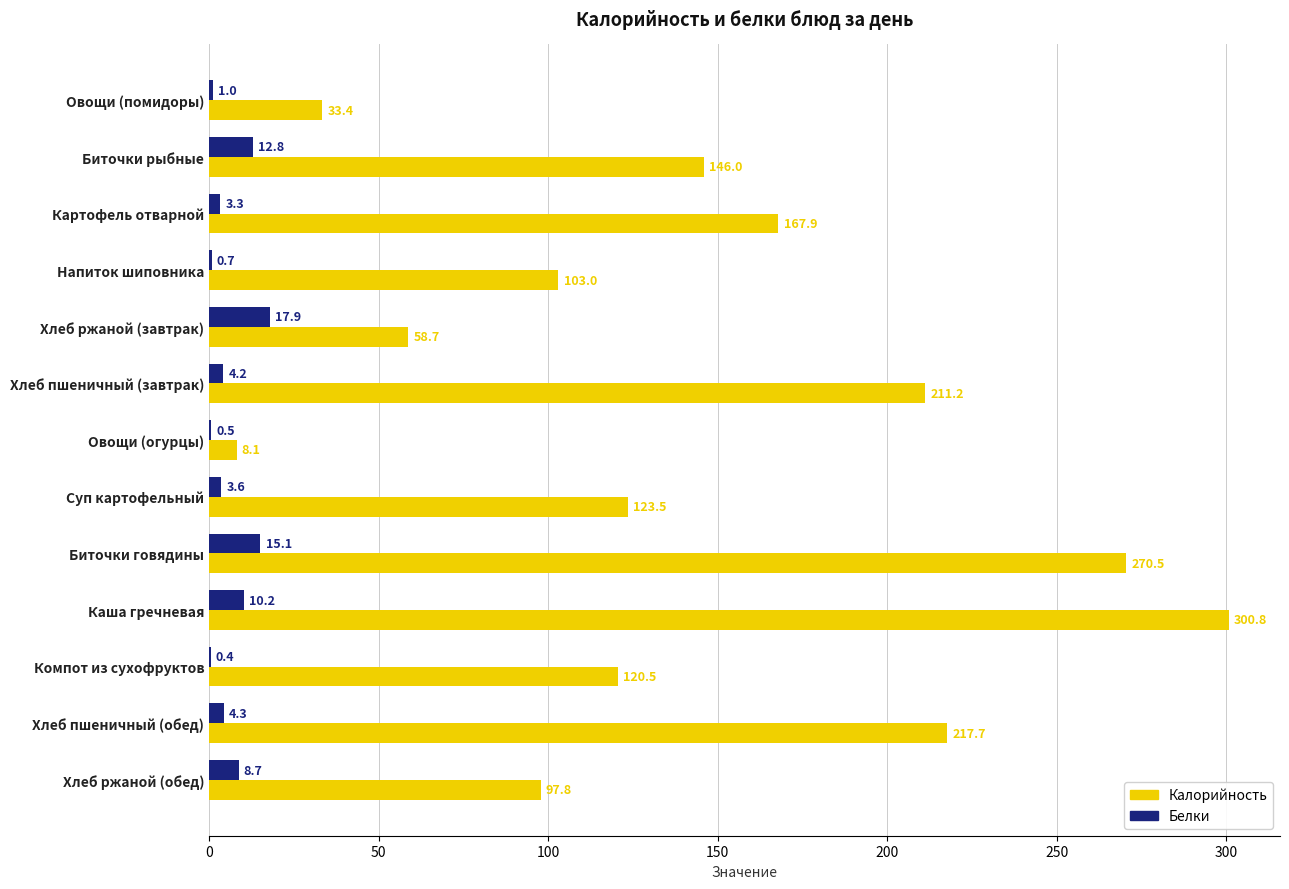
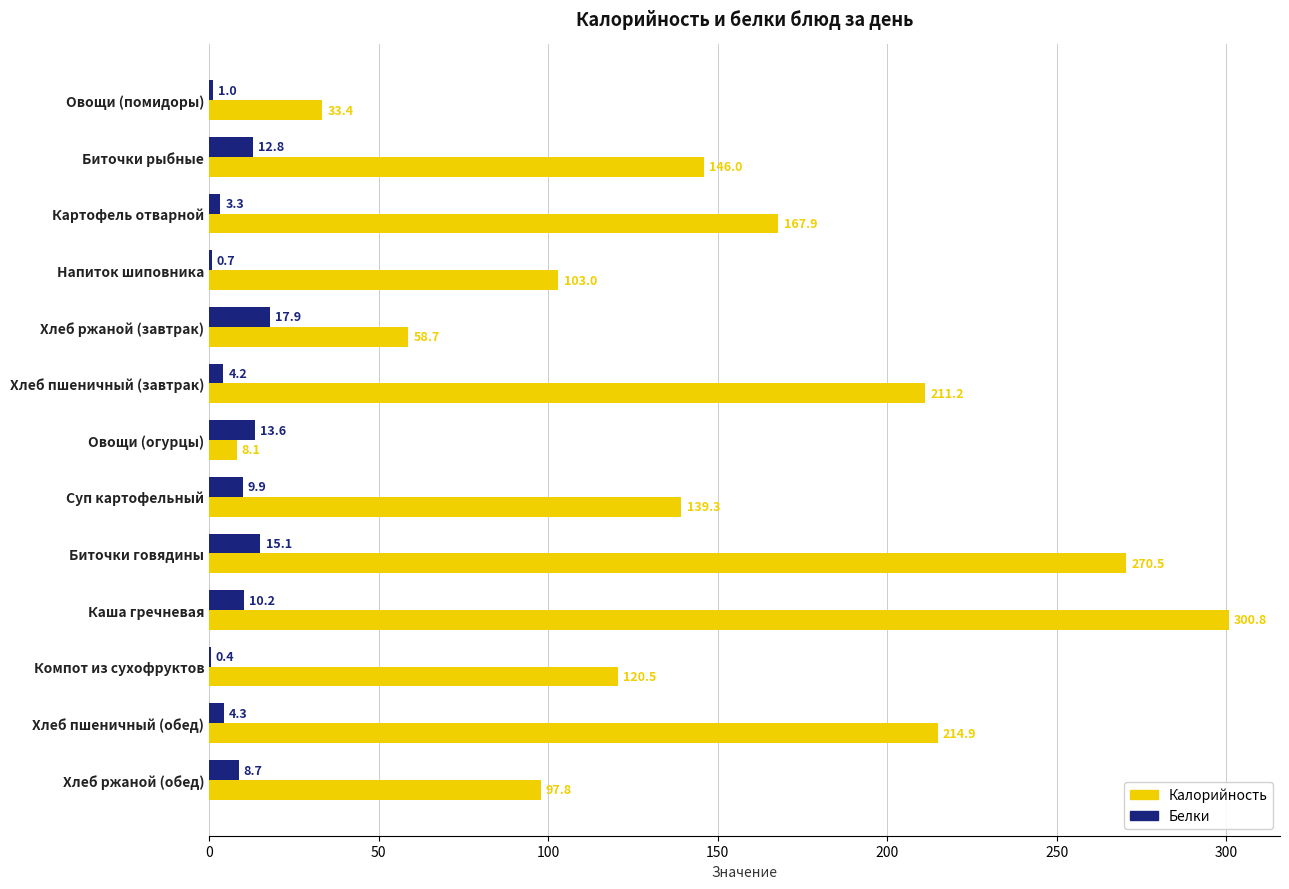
  {
    "Калорийность": {
      "Овощи (помидоры)": 33.4,
      "Биточки рыбные": 146.0,
      "Картофель отварной": 167.9,
      "Напиток шиповника": 103.0,
      "Хлеб ржаной (завтрак)": 58.7,
      "Хлеб пшеничный (завтрак)": 211.2,
      "Овощи (огурцы)": 8.1,
-     "Суп картофельный": 123.5,
+     "Суп картофельный": 139.3,
      "Биточки говядины": 270.5,
      "Каша гречневая": 300.8,
      "Компот из сухофруктов": 120.5,
-     "Хлеб пшеничный (обед)": 217.7,
+     "Хлеб пшеничный (обед)": 214.9,
      "Хлеб ржаной (обед)": 97.8
    },
    "Белки": {
      "Овощи (помидоры)": 1.0,
      "Биточки рыбные": 12.8,
      "Картофель отварной": 3.3,
      "Напиток шиповника": 0.7,
      "Хлеб ржаной (завтрак)": 17.9,
      "Хлеб пшеничный (завтрак)": 4.2,
-     "Овощи (огурцы)": 0.5,
-     "Суп картофельный": 3.6,
+     "Овощи (огурцы)": 13.6,
+     "Суп картофельный": 9.9,
      "Биточки говядины": 15.1,
      "Каша гречневая": 10.2,
      "Компот из сухофруктов": 0.4,
      "Хлеб пшеничный (обед)": 4.3,
      "Хлеб ржаной (обед)": 8.7
    }
  }
